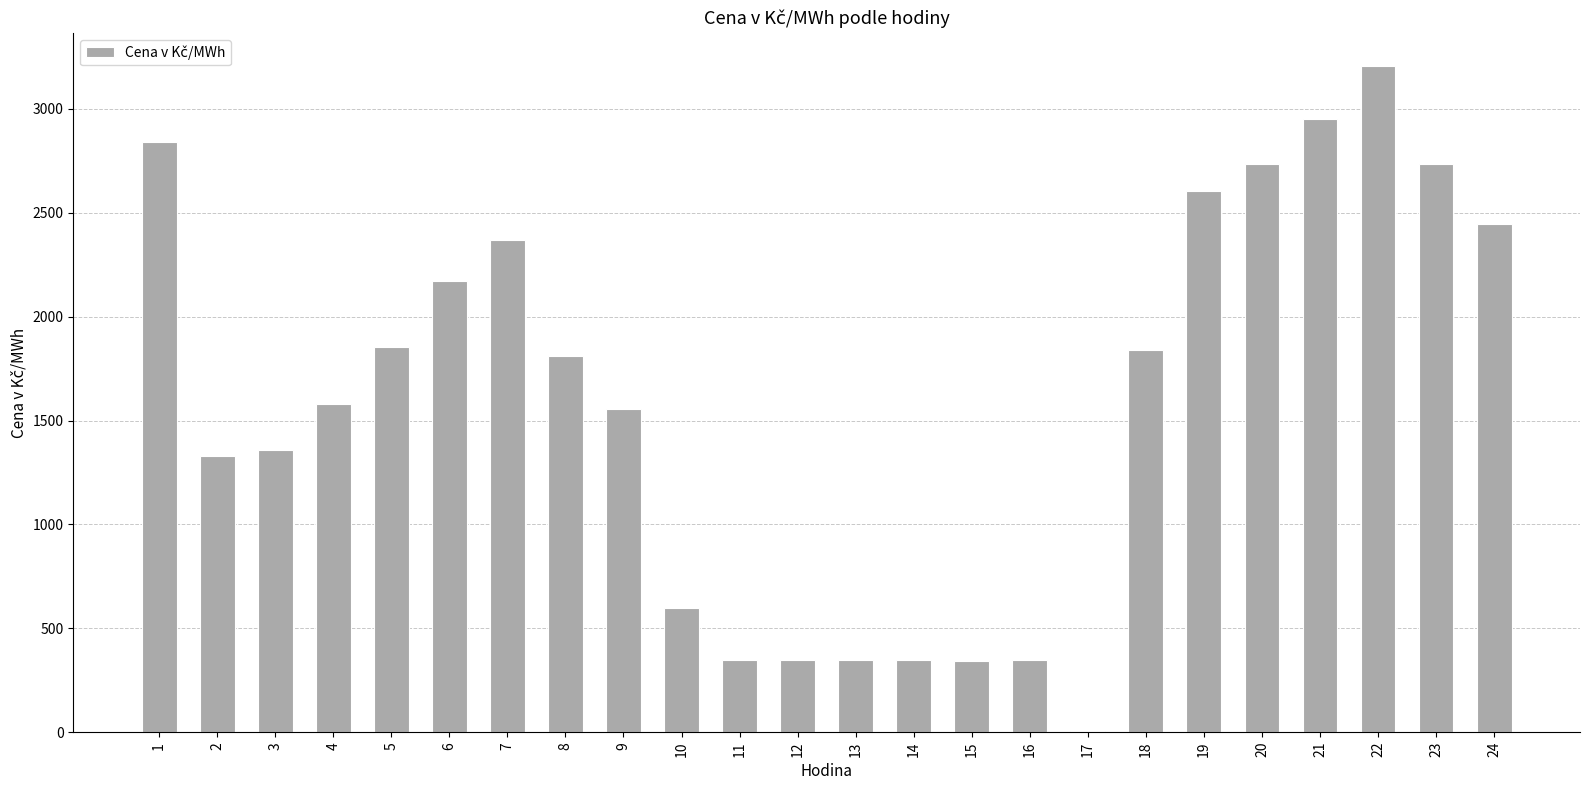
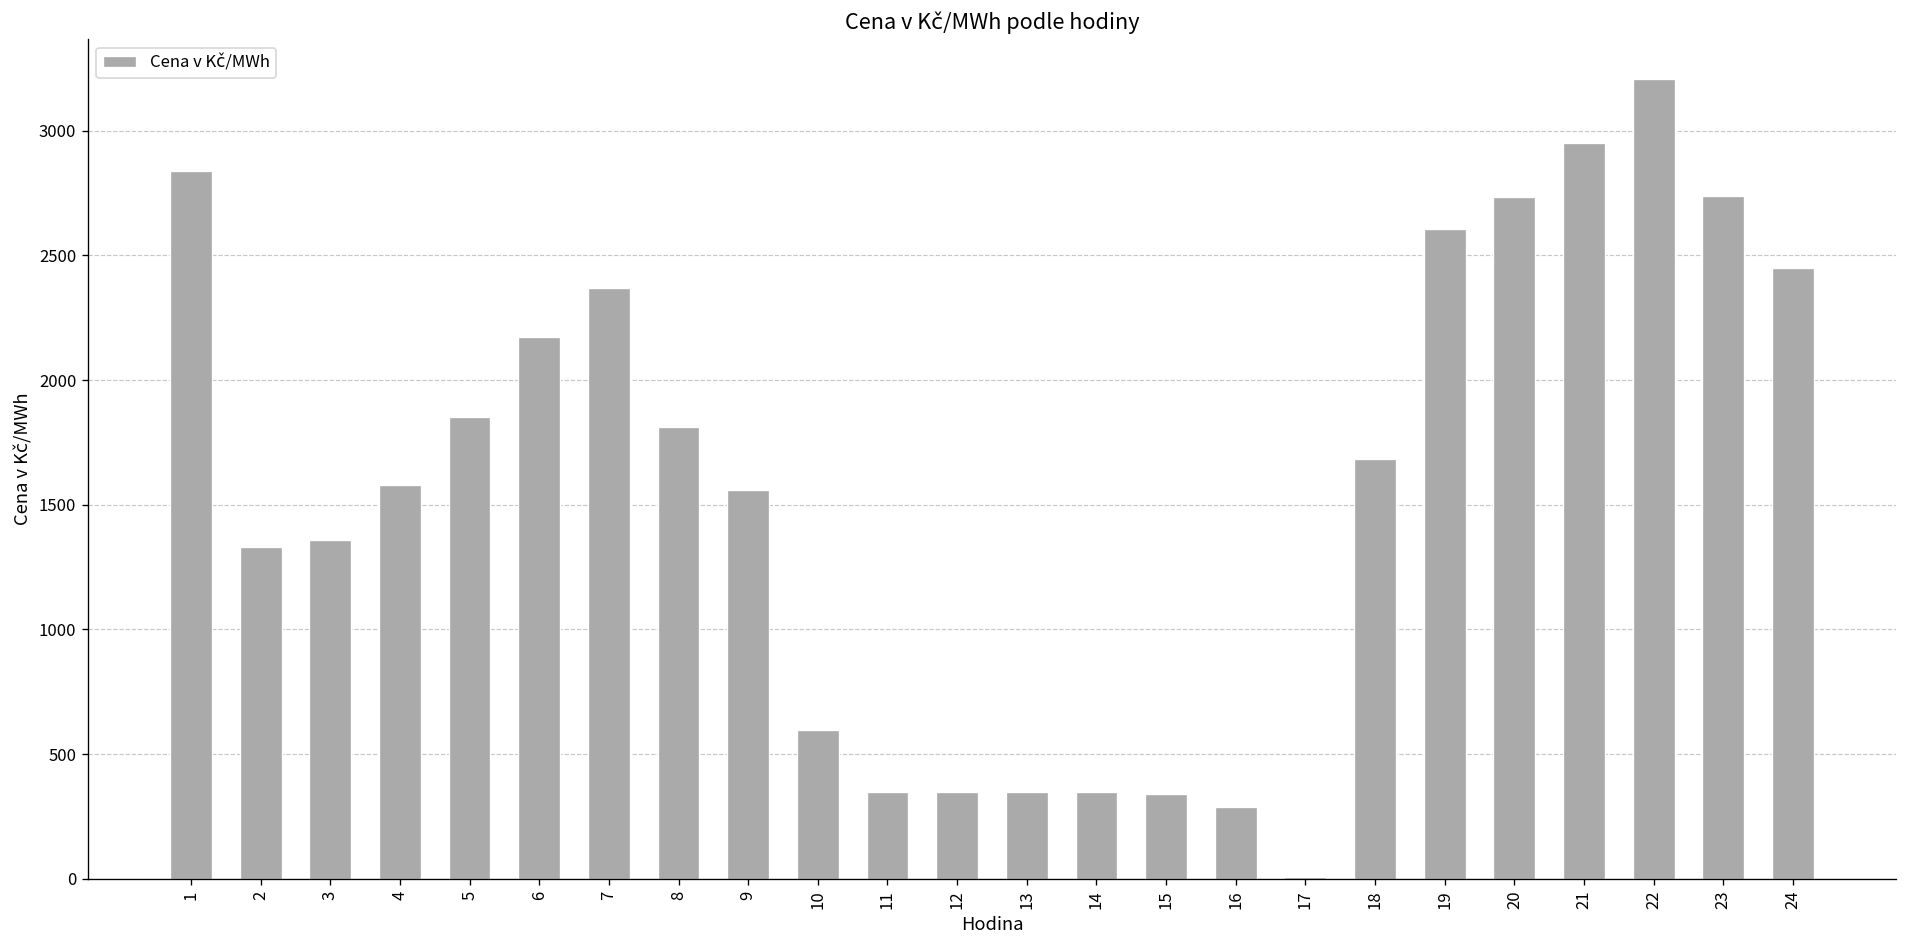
  {
    "1": 2840,
    "2": 1330,
    "3": 1360,
    "4": 1580,
    "5": 1850,
    "6": 2170,
    "7": 2370,
    "8": 1810,
    "9": 1560,
    "10": 600,
    "11": 350,
    "12": 350,
    "13": 350,
    "14": 350,
    "15": 340,
-   "16": 350,
-   "18": 1840,
+   "16": 290,
+   "18": 1690,
    "19": 2610,
    "20": 2730,
    "21": 2950,
    "22": 3210,
    "23": 2740,
    "24": 2450
  }
